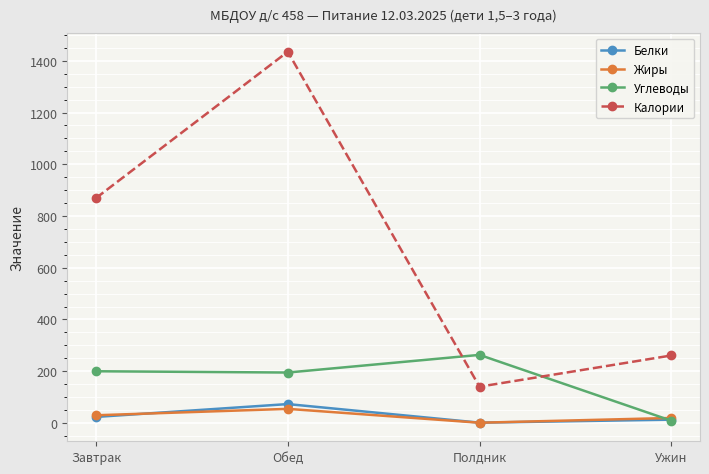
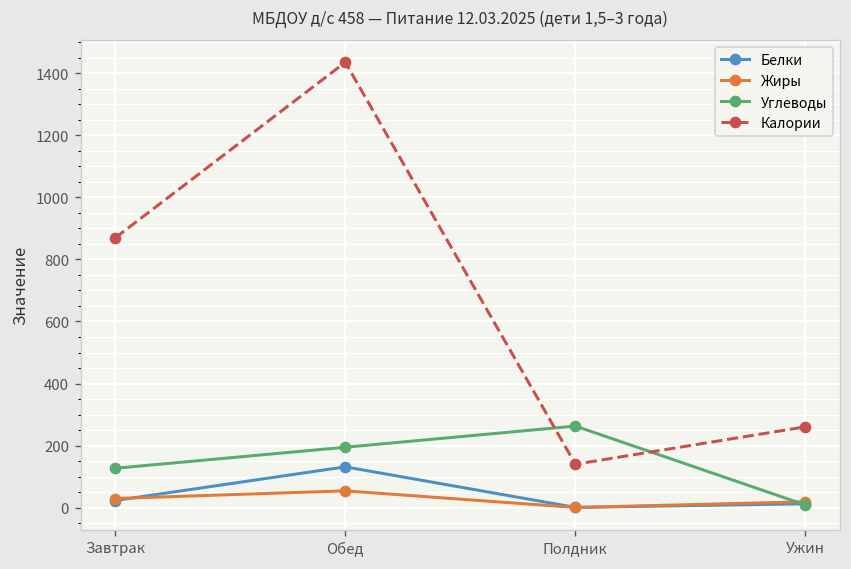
  {
    "Белки": {
-     "Обед": 70
+     "Обед": 130
    },
    "Углеводы": {
-     "Завтрак": 200,
+     "Завтрак": 130,
      "Обед": 190,
      "Полдник": 260
    }
  }
